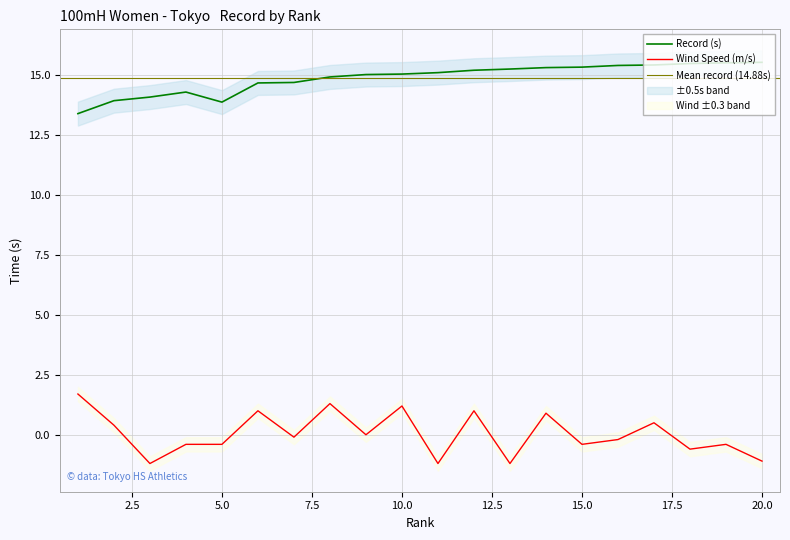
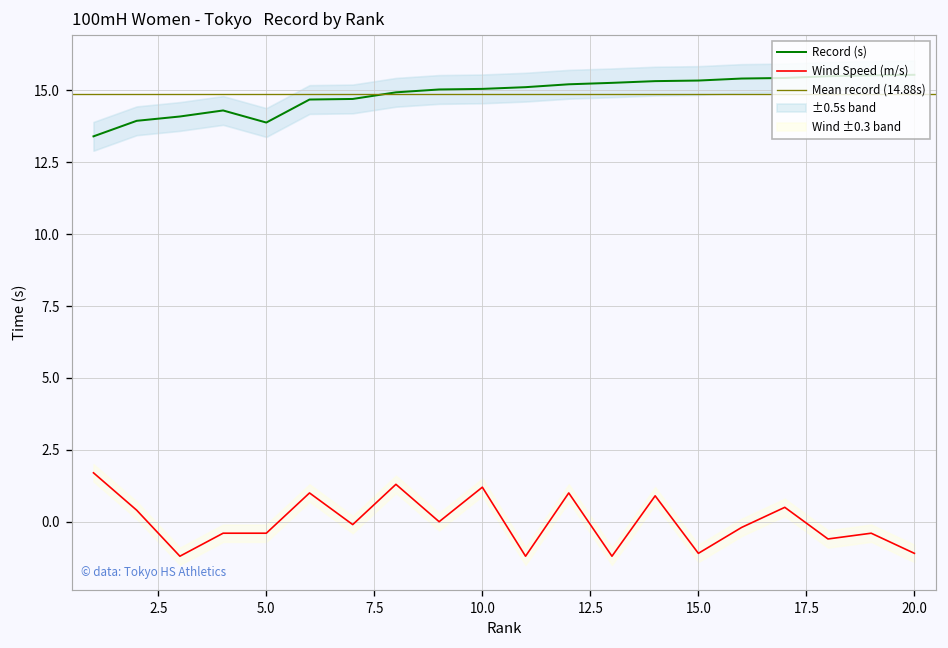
  {
    "Record (s)": {
      "5.0": 13.9,
      "10.0": 15.1,
      "15.0": 15.3
    },
    "Wind Speed (m/s)": {
      "5.0": -0.4,
      "10.0": 1.2,
-     "15.0": -0.4,
+     "15.0": -1.1,
      "20.0": -1.1
    }
  }
